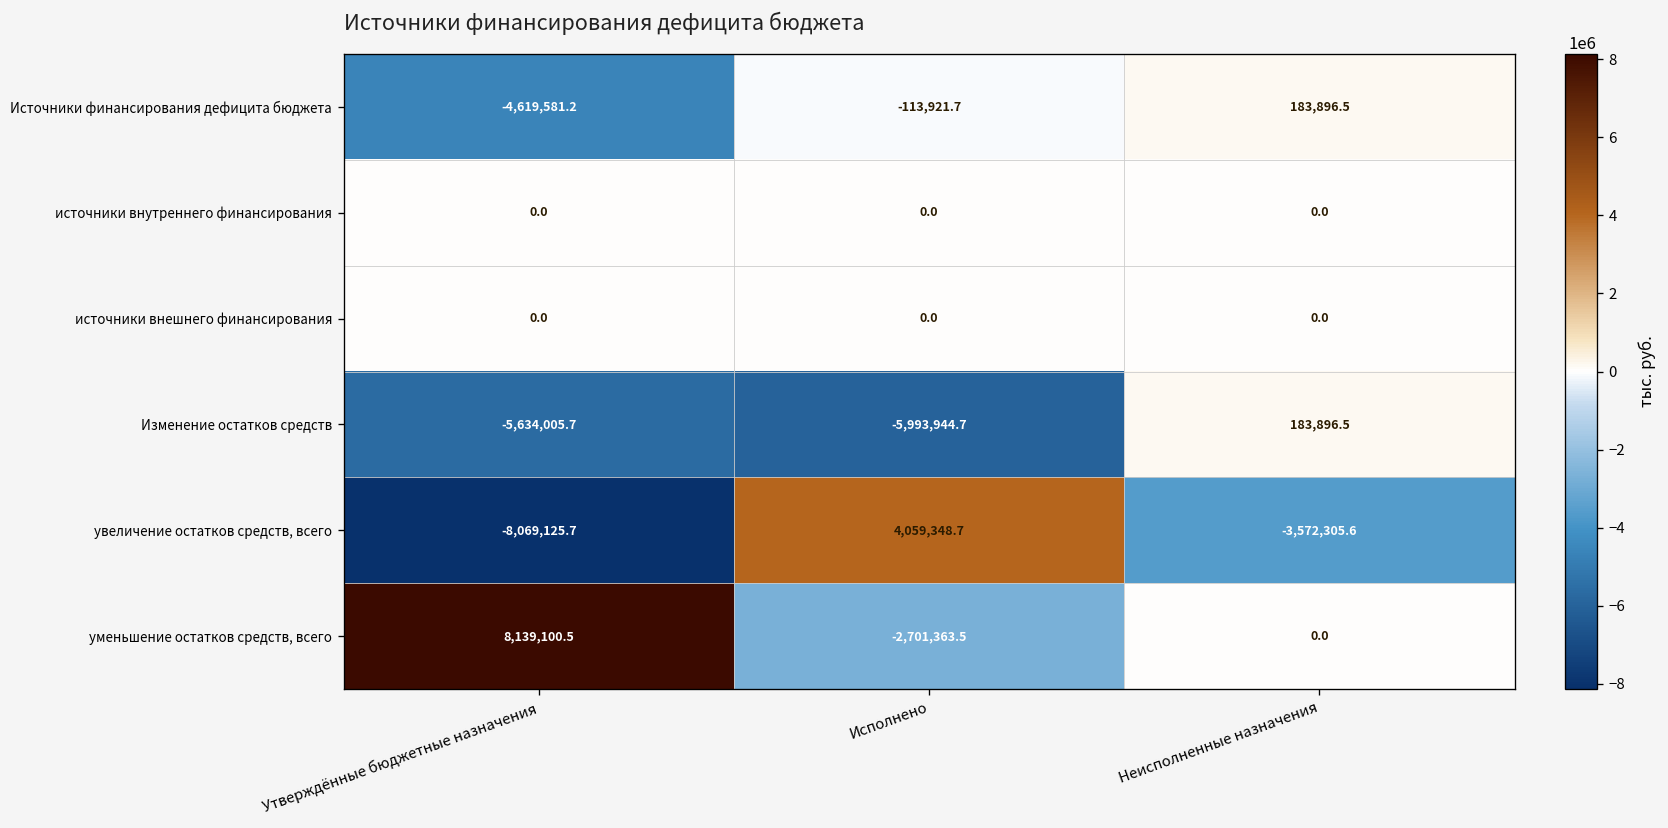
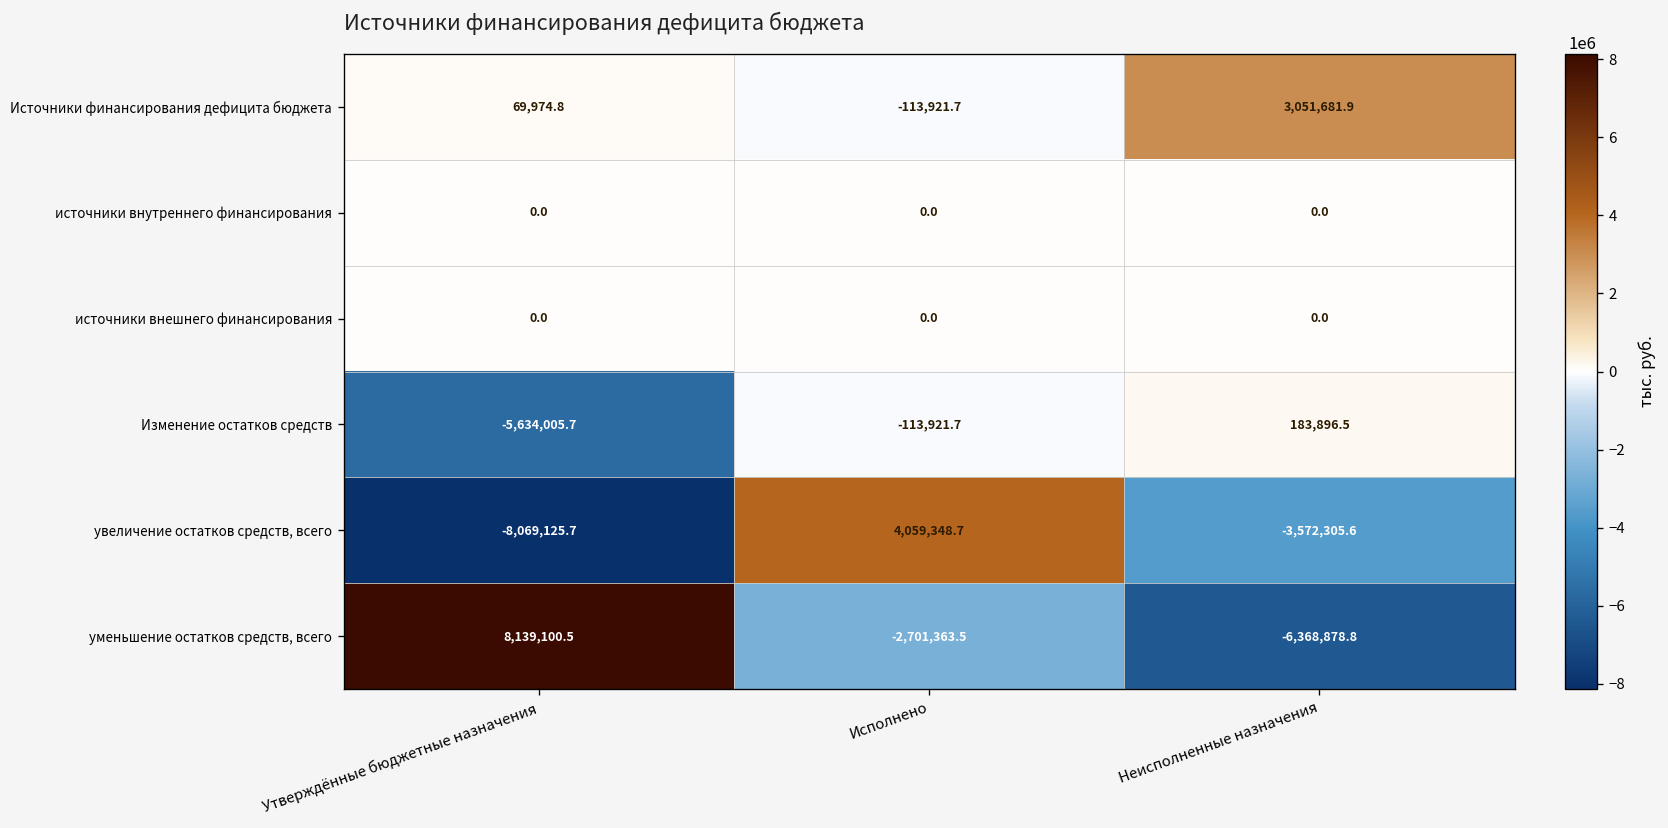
  {
    "Источники финансирования дефицита бюджета": {
-     "Утверждённые бюджетные назначения": "-4,619,581.2",
+     "Утверждённые бюджетные назначения": "69,974.8",
      "Исполнено": "-113,921.7",
-     "Неисполненные назначения": "183,896.5"
+     "Неисполненные назначения": "3,051,681.9"
    },
    "источники внутреннего финансирования": {
      "Утверждённые бюджетные назначения": "0.0",
      "Исполнено": "0.0",
      "Неисполненные назначения": "0.0"
    },
    "источники внешнего финансирования": {
      "Утверждённые бюджетные назначения": "0.0",
      "Исполнено": "0.0",
      "Неисполненные назначения": "0.0"
    },
    "Изменение остатков средств": {
      "Утверждённые бюджетные назначения": "-5,634,005.7",
-     "Исполнено": "-5,993,944.7",
+     "Исполнено": "-113,921.7",
      "Неисполненные назначения": "183,896.5"
    },
    "увеличение остатков средств, всего": {
      "Утверждённые бюджетные назначения": "-8,069,125.7",
      "Исполнено": "4,059,348.7",
      "Неисполненные назначения": "-3,572,305.6"
    },
    "уменьшение остатков средств, всего": {
      "Утверждённые бюджетные назначения": "8,139,100.5",
      "Исполнено": "-2,701,363.5",
-     "Неисполненные назначения": "0.0"
+     "Неисполненные назначения": "-6,368,878.8"
    }
  }
